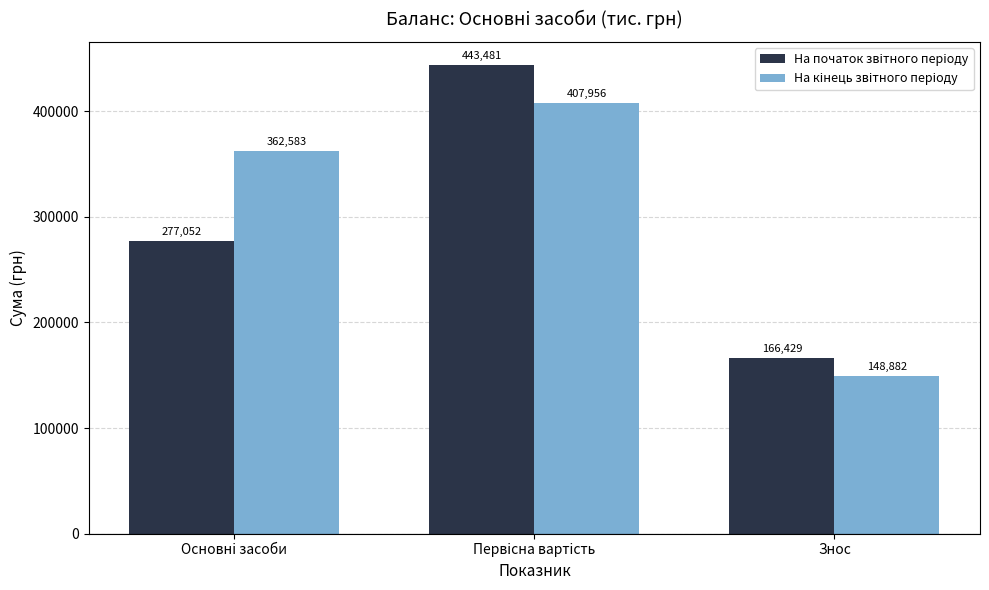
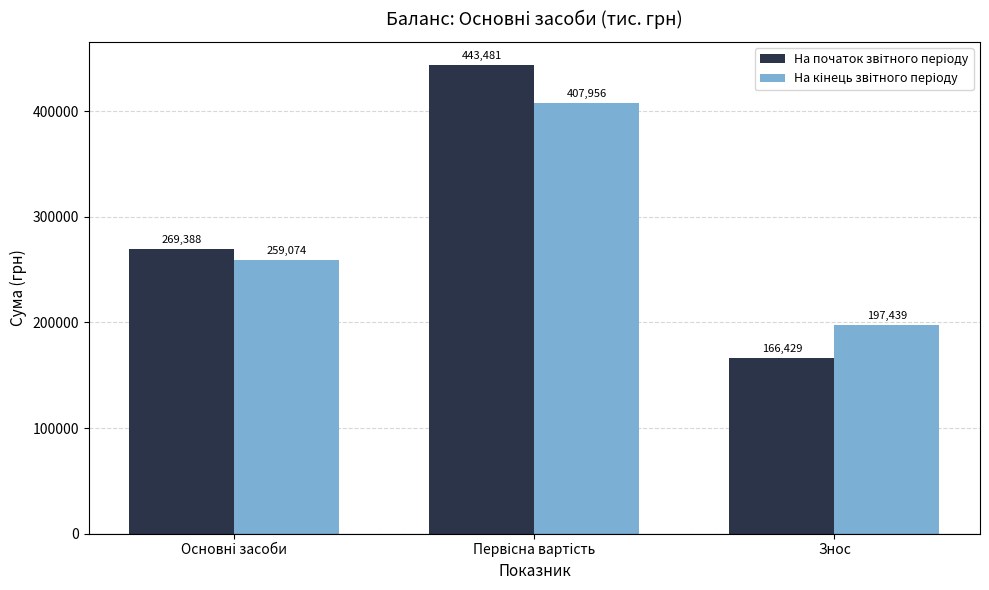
  {
    "На початок звітного періоду": {
-     "Основні засоби": "277,052",
+     "Основні засоби": "269,388",
      "Первісна вартість": "443,481",
      "Знос": "166,429"
    },
    "На кінець звітного періоду": {
-     "Основні засоби": "362,583",
+     "Основні засоби": "259,074",
      "Первісна вартість": "407,956",
-     "Знос": "148,882"
+     "Знос": "197,439"
    }
  }
